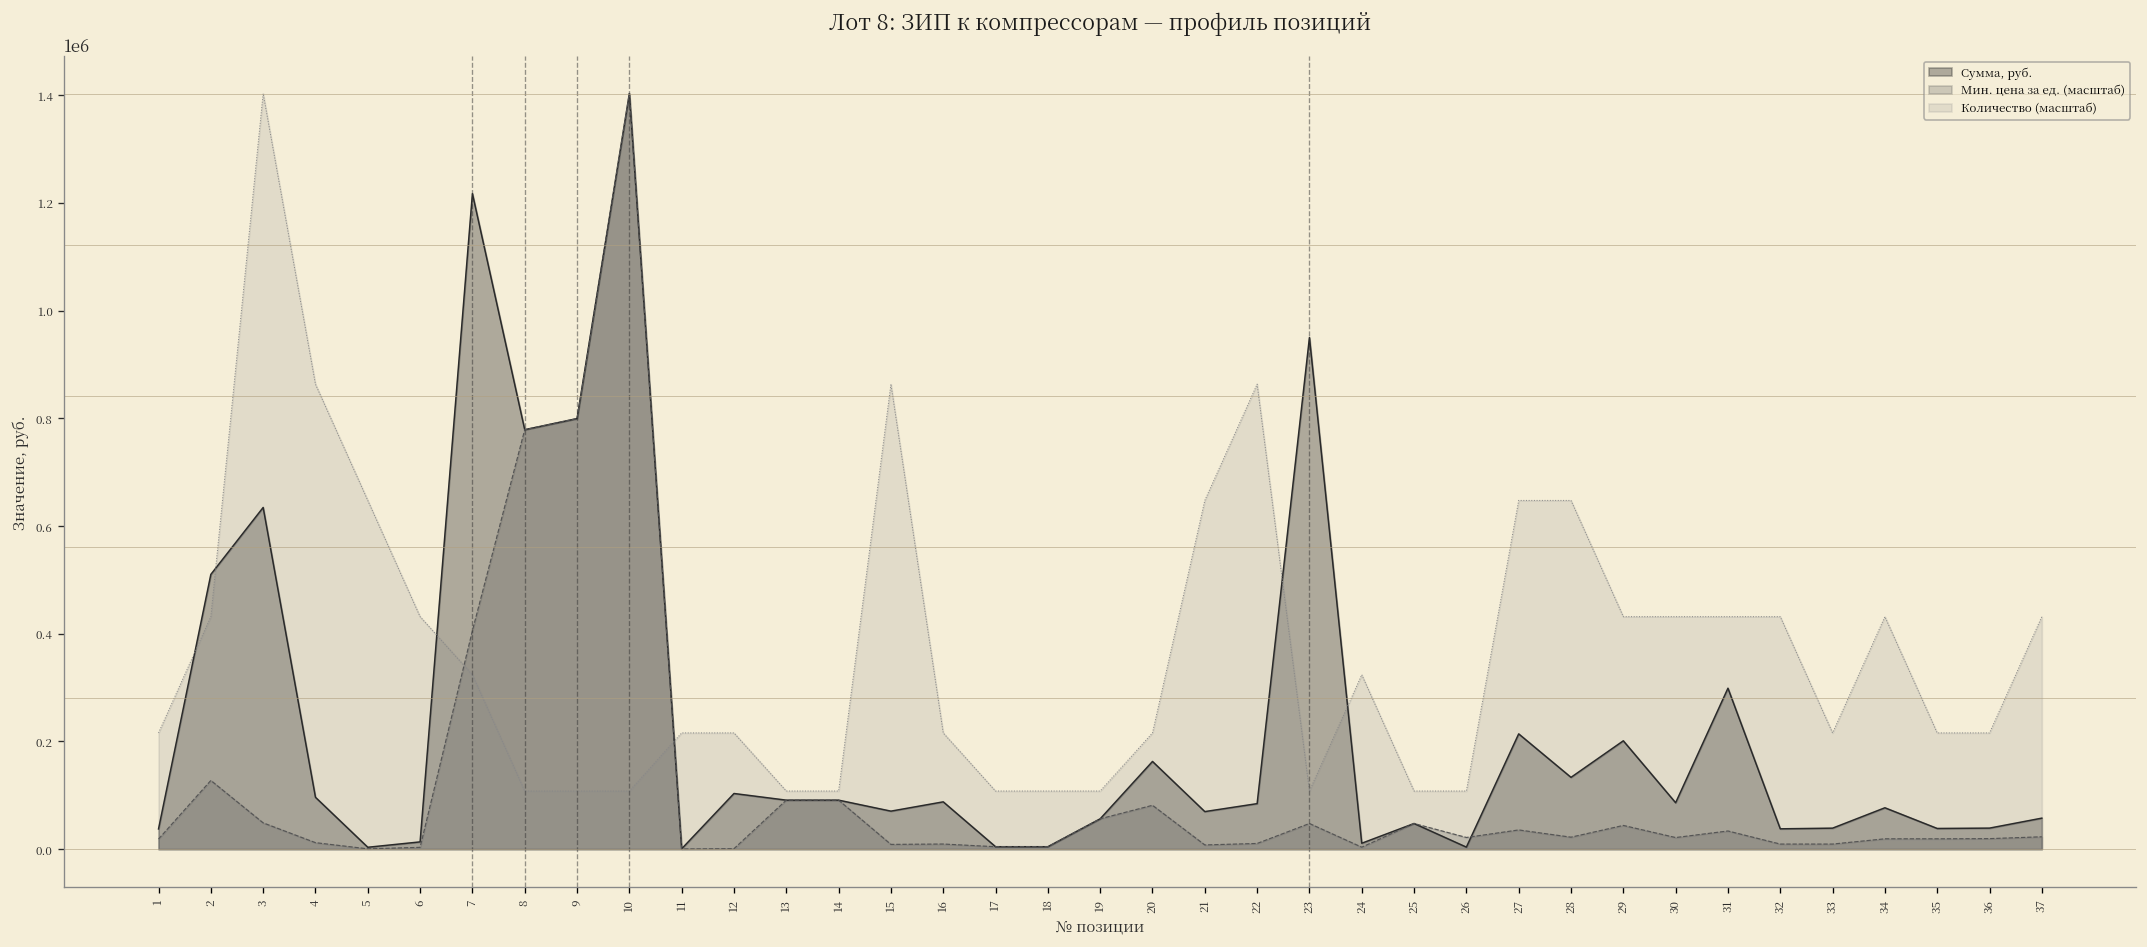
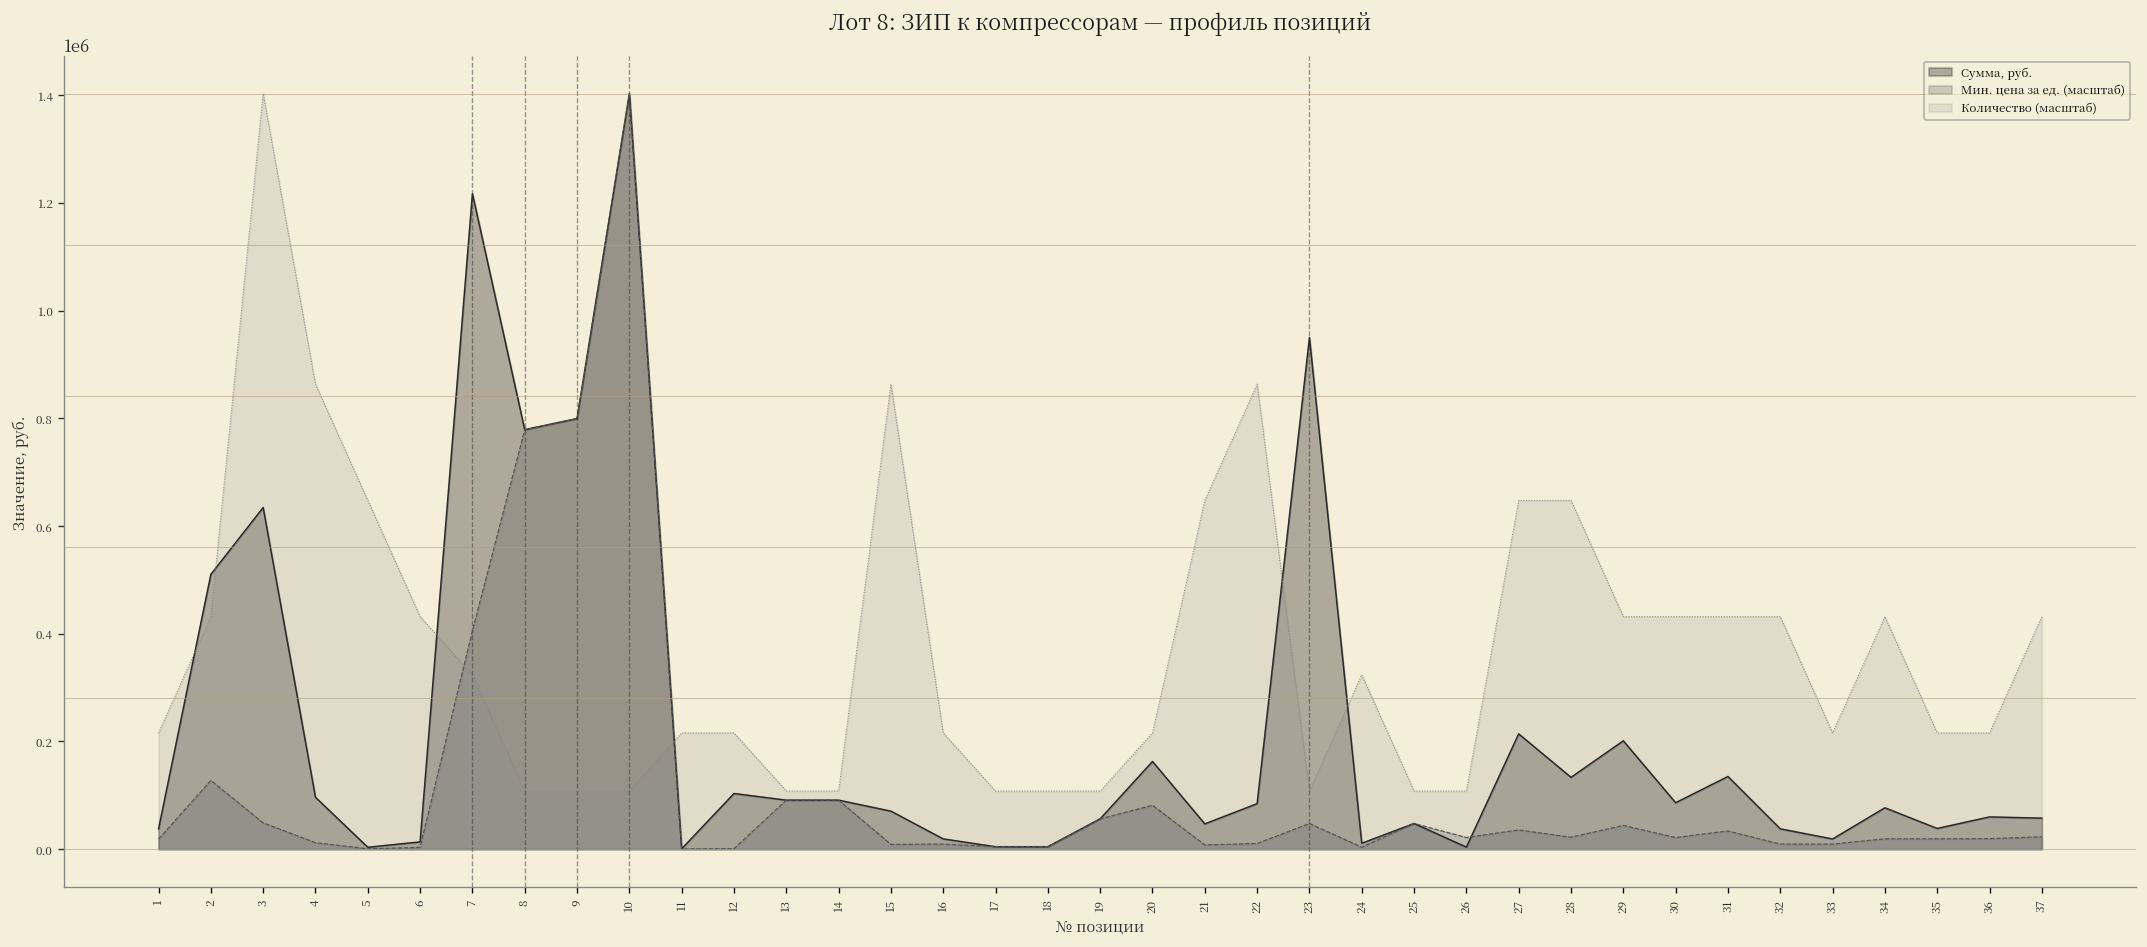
  {
    "Сумма, руб.": {
      "1": 40000,
      "2": 510000,
      "3": 630000,
      "4": 100000,
      "6": 10000,
      "7": 1220000,
      "12": 100000,
      "15": 70000,
-     "16": 90000,
+     "16": 20000,
      "20": 160000,
-     "21": 70000,
+     "21": 50000,
      "22": 80000,
      "23": 950000,
      "24": 10000,
      "26": 0,
      "27": 210000,
      "28": 130000,
      "29": 200000,
      "30": 90000,
-     "31": 300000,
+     "31": 130000,
      "32": 40000,
-     "33": 40000,
+     "33": 20000,
      "34": 80000,
      "35": 40000,
-     "36": 40000,
+     "36": 60000,
      "37": 60000
    }
  }
